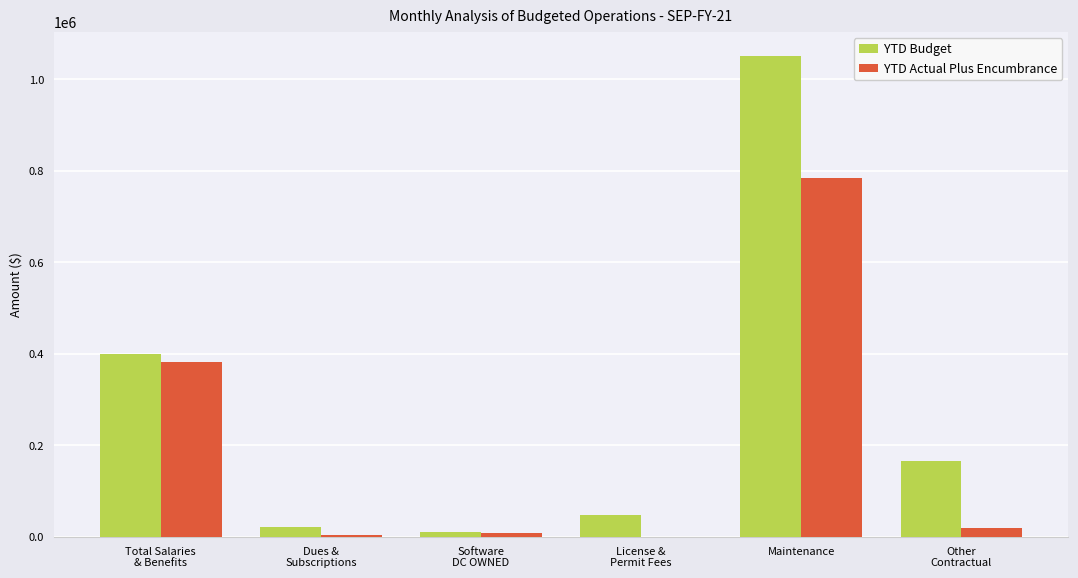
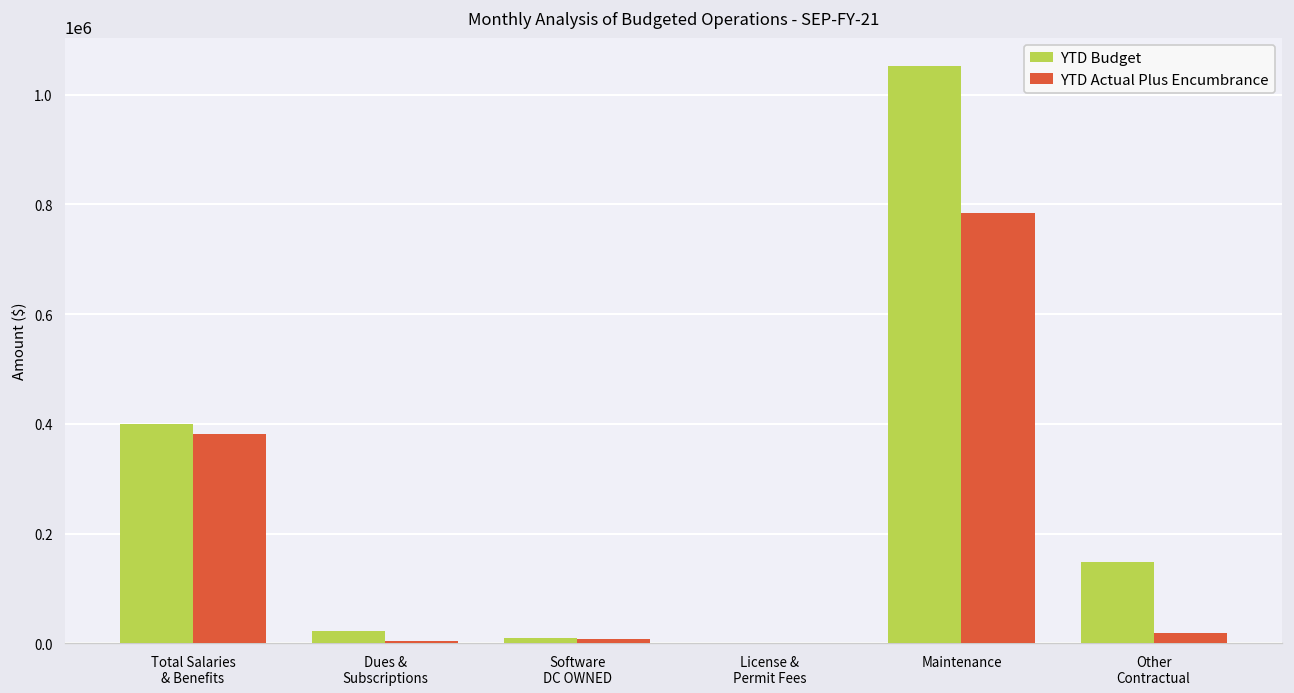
  {
    "YTD Budget": {
      "Total Salaries & Benefits": 400000,
      "Dues & Subscriptions": 20000,
      "Software DC OWNED": 10000,
-     "License & Permit Fees": 50000,
+     "License & Permit Fees": 0,
      "Maintenance": 1050000,
-     "Other Contractual": 170000
+     "Other Contractual": 150000
    },
    "YTD Actual Plus Encumbrance": {
      "Total Salaries & Benefits": 380000,
      "Software DC OWNED": 10000,
      "Maintenance": 780000,
      "Other Contractual": 20000
    }
  }
